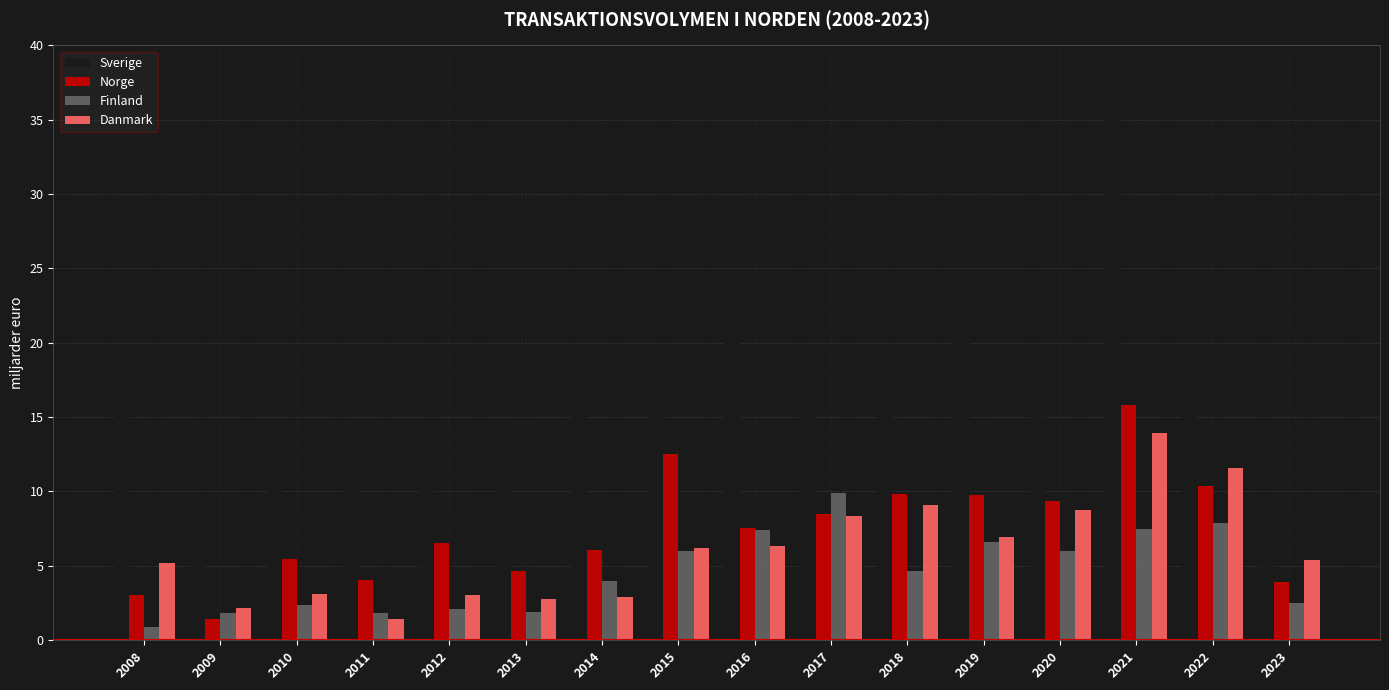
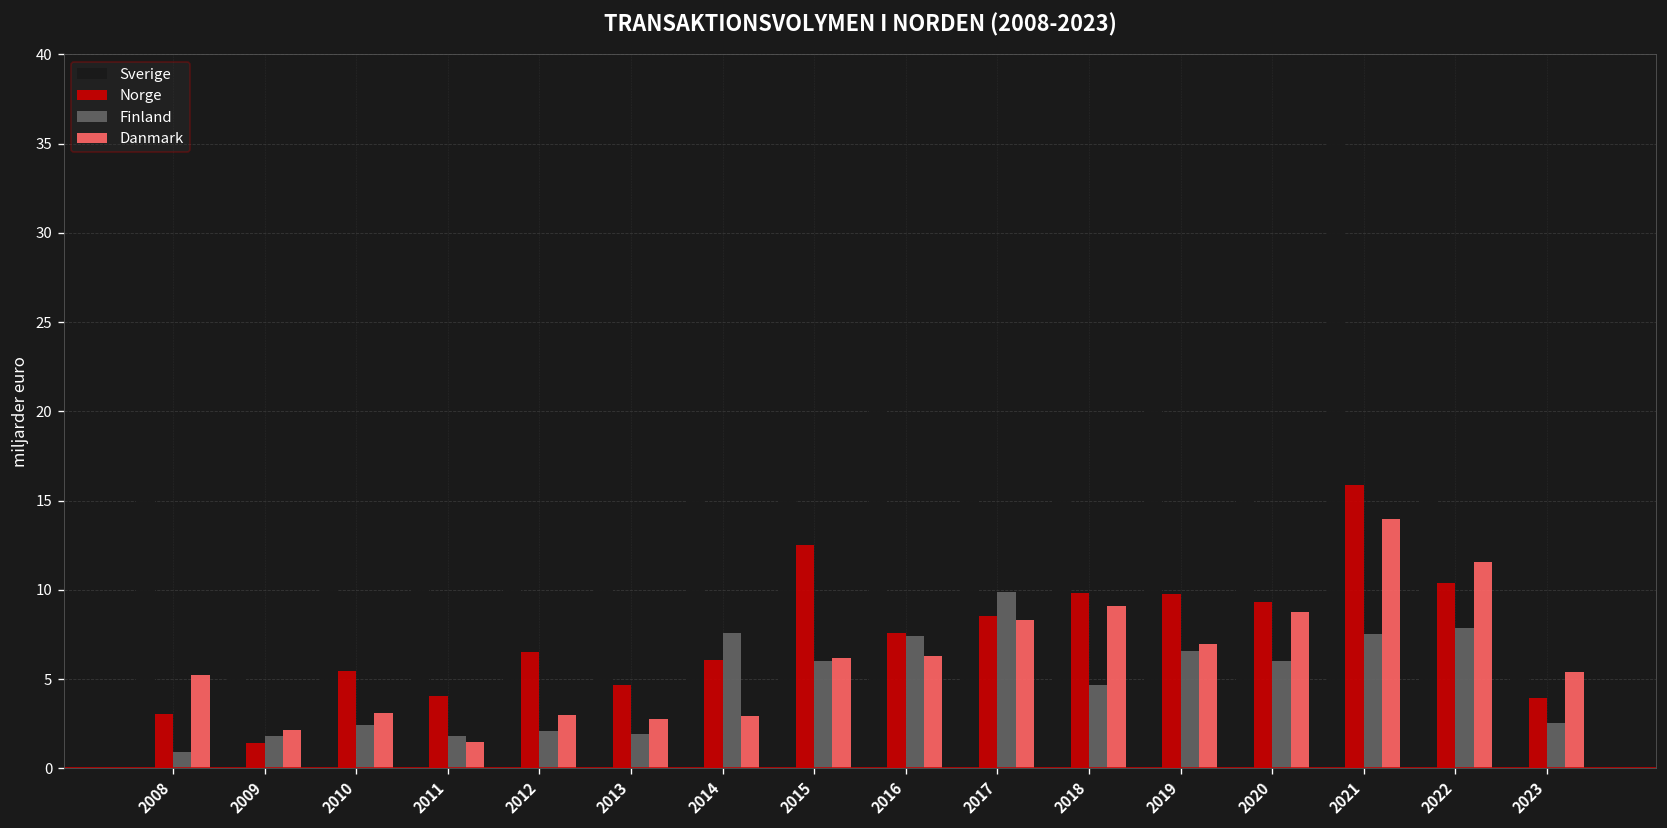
  {
    "Sverige": {
      "2008": 18.1,
      "2009": 6.6,
      "2010": 11.5,
      "2011": 10.7,
      "2012": 13.1,
      "2013": 10.7,
      "2014": 15.9,
      "2015": 15.4,
      "2016": 22.1,
      "2017": 15.5,
      "2018": 15.2,
      "2019": 22.1,
      "2020": 18.0,
      "2021": 35.0,
      "2022": 19.2,
      "2023": 7.8
    },
    "Norge": {
      "2008": 3.1,
      "2009": 1.4,
      "2010": 5.5,
      "2011": 4.0,
      "2012": 6.5,
      "2013": 4.7,
      "2014": 6.1,
      "2015": 12.5,
      "2016": 7.6,
      "2017": 8.5,
      "2018": 9.8,
      "2019": 9.8,
      "2020": 9.3,
      "2021": 15.8,
      "2022": 10.4,
      "2023": 3.9
    },
    "Finland": {
      "2008": 0.9,
      "2009": 1.8,
      "2010": 2.4,
      "2011": 1.8,
      "2012": 2.1,
      "2013": 1.9,
-     "2014": 4.0,
+     "2014": 7.6,
      "2015": 6.0,
      "2016": 7.4,
      "2017": 9.9,
      "2018": 4.7,
      "2019": 6.6,
      "2020": 6.0,
      "2021": 7.5,
      "2022": 7.9,
      "2023": 2.5
    },
    "Danmark": {
      "2008": 5.2,
      "2009": 2.1,
      "2010": 3.1,
      "2011": 1.4,
      "2012": 3.0,
      "2013": 2.8,
      "2014": 2.9,
      "2015": 6.2,
      "2016": 6.3,
      "2017": 8.3,
      "2018": 9.1,
      "2019": 6.9,
      "2020": 8.8,
      "2021": 14.0,
      "2022": 11.6,
      "2023": 5.4
    }
  }
